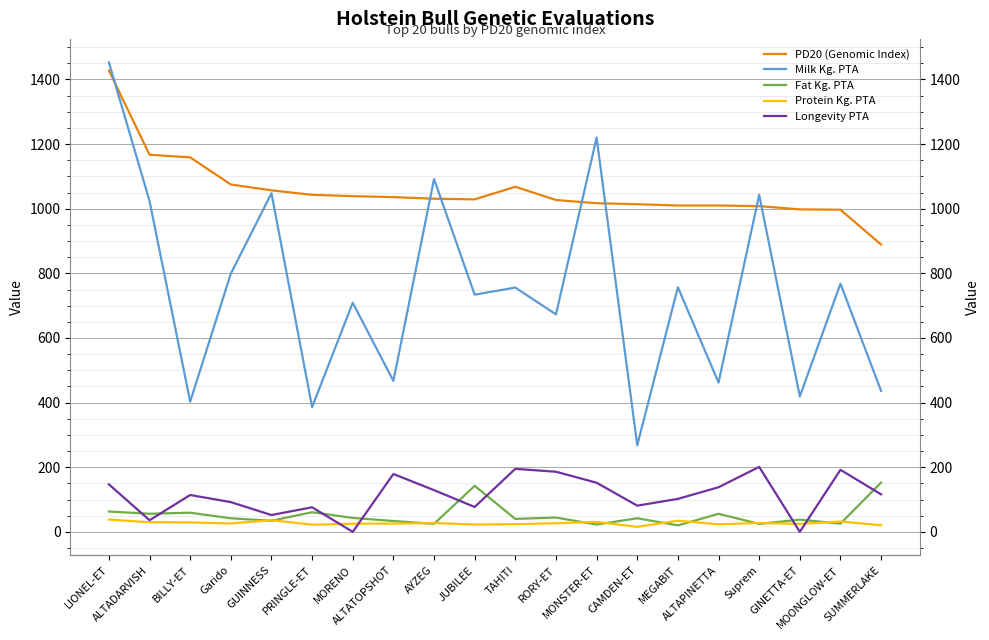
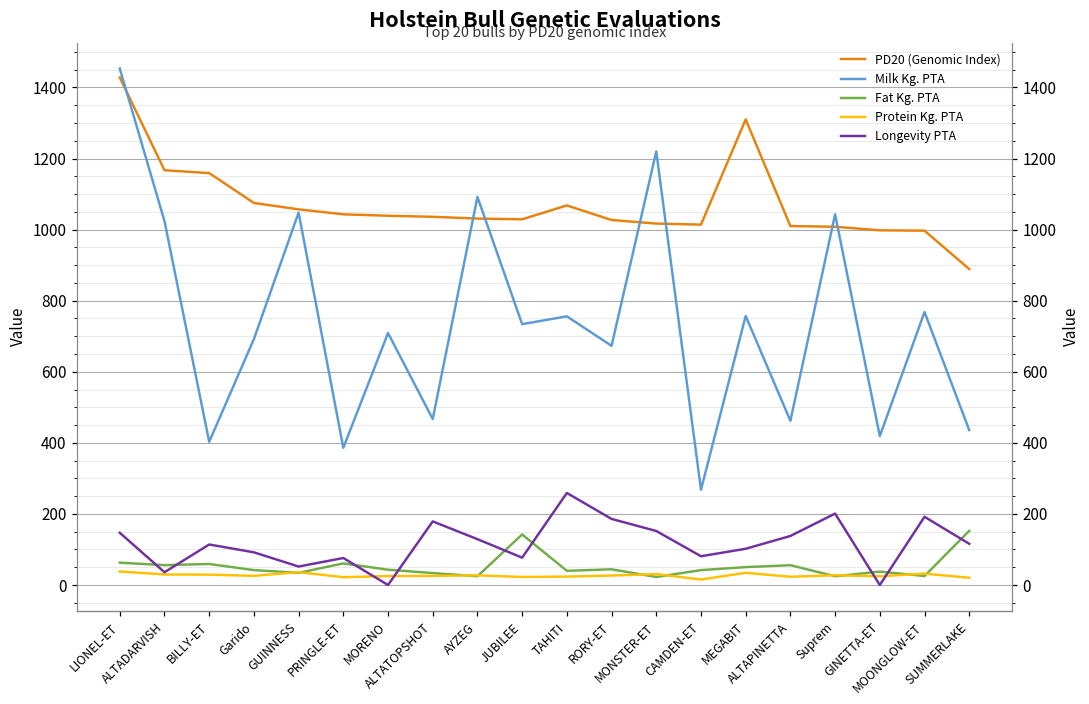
  {
    "PD20 (Genomic Index)": {
      "LIONEL-ET": 1430,
      "ALTADARVISH": 1170,
      "BILLY-ET": 1160,
      "Garido": 1080,
      "GUINNESS": 1060,
      "PRINGLE-ET": 1040,
      "MORENO": 1040,
      "ALTATOPSHOT": 1040,
      "AYZEG": 1030,
      "JUBILEE": 1030,
      "TAHITI": 1070,
      "RORY-ET": 1030,
      "MONSTER-ET": 1020,
      "CAMDEN-ET": 1010,
-     "MEGABIT": 1010,
+     "MEGABIT": 1310,
      "ALTAPINETTA": 1010,
      "Suprem": 1010,
      "GINETTA-ET": 1000,
      "MOONGLOW-ET": 1000,
      "SUMMERLAKE": 890
    },
    "Milk Kg. PTA": {
      "LIONEL-ET": 1450,
      "ALTADARVISH": 1020,
      "BILLY-ET": 400,
-     "Garido": 800,
+     "Garido": 690,
      "GUINNESS": 1050,
      "PRINGLE-ET": 390,
      "MORENO": 710,
      "ALTATOPSHOT": 470,
      "AYZEG": 1090,
      "JUBILEE": 730,
      "TAHITI": 760,
      "RORY-ET": 670,
      "MONSTER-ET": 1220,
      "CAMDEN-ET": 270,
      "MEGABIT": 760,
      "ALTAPINETTA": 460,
      "Suprem": 1040,
      "GINETTA-ET": 420,
      "MOONGLOW-ET": 770,
      "SUMMERLAKE": 440
    },
    "Fat Kg. PTA": {
      "LIONEL-ET": 60,
      "ALTADARVISH": 60,
      "BILLY-ET": 60,
      "Garido": 40,
      "PRINGLE-ET": 60,
      "MORENO": 40,
      "ALTATOPSHOT": 30,
      "JUBILEE": 140,
      "TAHITI": 40,
      "RORY-ET": 40,
      "MONSTER-ET": 20,
      "CAMDEN-ET": 40,
-     "MEGABIT": 20,
+     "MEGABIT": 50,
      "ALTAPINETTA": 60,
      "GINETTA-ET": 40,
      "SUMMERLAKE": 150
    },
    "Protein Kg. PTA": {
      "LIONEL-ET": 40,
      "BILLY-ET": 30,
      "Garido": 30,
      "PRINGLE-ET": 20,
      "MORENO": 30,
      "ALTATOPSHOT": 30,
      "JUBILEE": 20,
      "TAHITI": 20,
      "RORY-ET": 30,
      "MONSTER-ET": 30,
      "CAMDEN-ET": 20,
      "MEGABIT": 30,
      "ALTAPINETTA": 20,
      "GINETTA-ET": 20,
      "SUMMERLAKE": 20
    },
    "Longevity PTA": {
      "LIONEL-ET": 150,
      "BILLY-ET": 110,
      "Garido": 90,
      "GUINNESS": 50,
      "PRINGLE-ET": 80,
      "MORENO": 0,
      "ALTATOPSHOT": 180,
      "AYZEG": 130,
      "JUBILEE": 80,
-     "TAHITI": 200,
+     "TAHITI": 260,
      "RORY-ET": 190,
      "MONSTER-ET": 150,
      "CAMDEN-ET": 80,
      "MEGABIT": 100,
      "ALTAPINETTA": 140,
      "Suprem": 200,
      "GINETTA-ET": 0,
      "MOONGLOW-ET": 190,
      "SUMMERLAKE": 120
    }
  }
